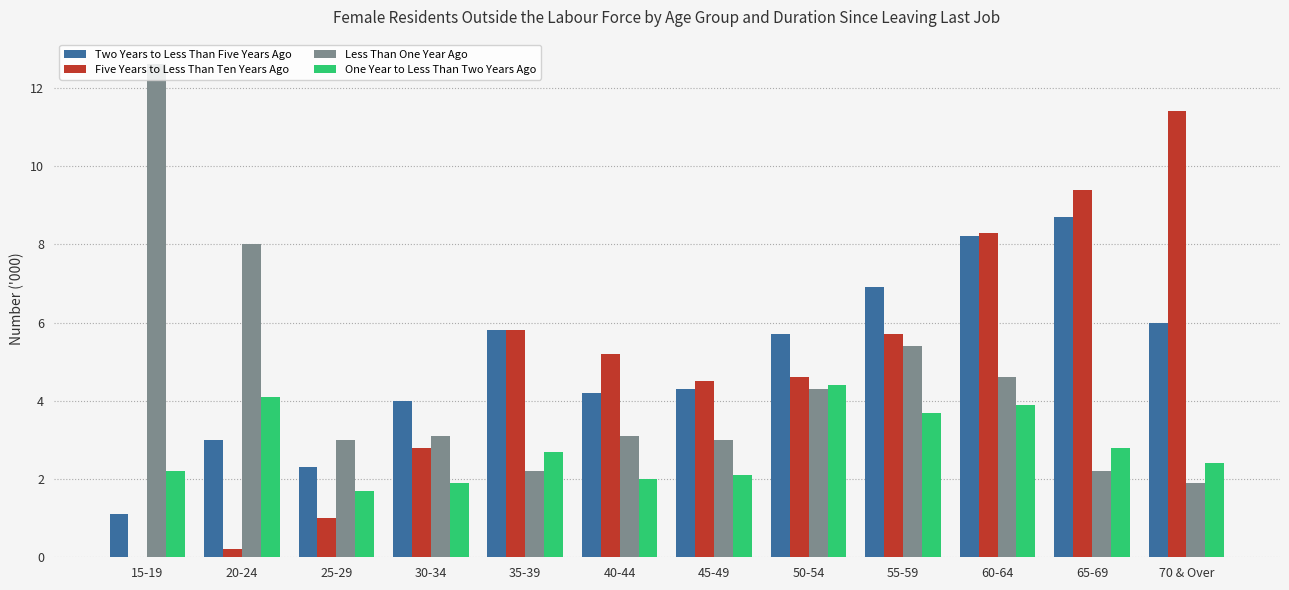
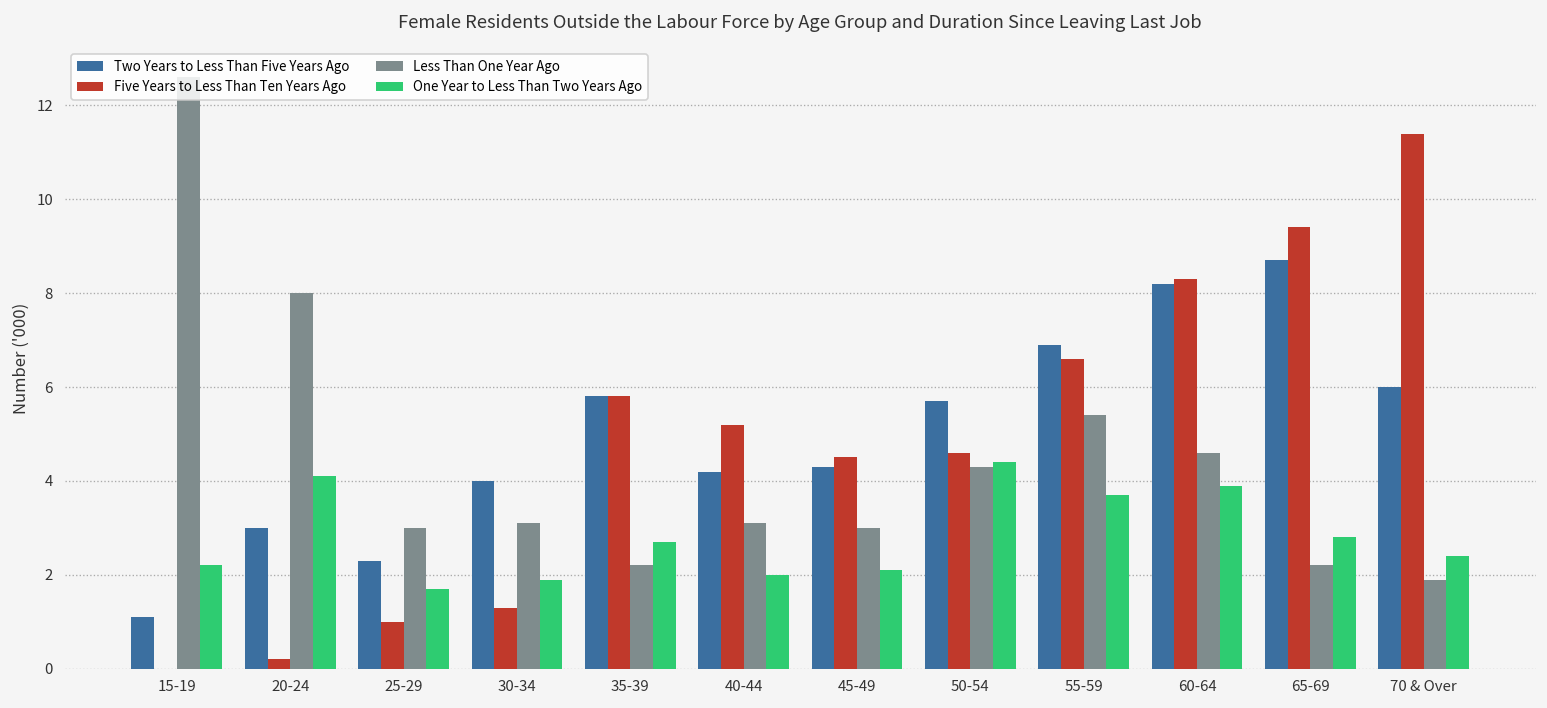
  {
    "Two Years to Less Than Five Years Ago": {
      "15-19": 1.1,
      "20-24": 3.0,
      "25-29": 2.3,
      "30-34": 4.0,
      "35-39": 5.8,
      "40-44": 4.2,
      "45-49": 4.3,
      "50-54": 5.7,
      "55-59": 6.9,
      "60-64": 8.2,
      "65-69": 8.7,
      "70 & Over": 6.0
    },
    "Five Years to Less Than Ten Years Ago": {
      "15-19": 0.0,
      "20-24": 0.2,
      "25-29": 1.0,
-     "30-34": 2.8,
+     "30-34": 1.3,
      "35-39": 5.8,
      "40-44": 5.2,
      "45-49": 4.5,
      "50-54": 4.6,
-     "55-59": 5.7,
+     "55-59": 6.6,
      "60-64": 8.3,
      "65-69": 9.4,
      "70 & Over": 11.4
    },
    "Less Than One Year Ago": {
      "20-24": 8.0,
      "25-29": 3.0,
      "30-34": 3.1,
      "35-39": 2.2,
      "40-44": 3.1,
      "45-49": 3.0,
      "50-54": 4.3,
      "55-59": 5.4,
      "60-64": 4.6,
      "65-69": 2.2,
      "70 & Over": 1.9
    },
    "One Year to Less Than Two Years Ago": {
      "15-19": 2.2,
      "20-24": 4.1,
      "25-29": 1.7,
      "30-34": 1.9,
      "35-39": 2.7,
      "40-44": 2.0,
      "45-49": 2.1,
      "50-54": 4.4,
      "55-59": 3.7,
      "60-64": 3.9,
      "65-69": 2.8,
      "70 & Over": 2.4
    }
  }
